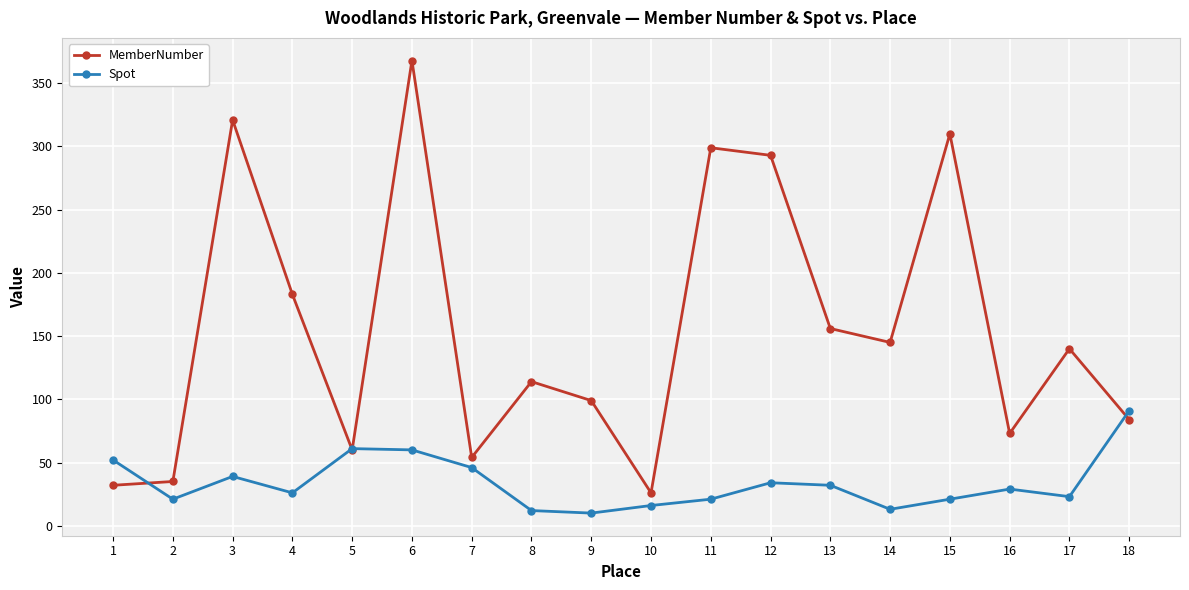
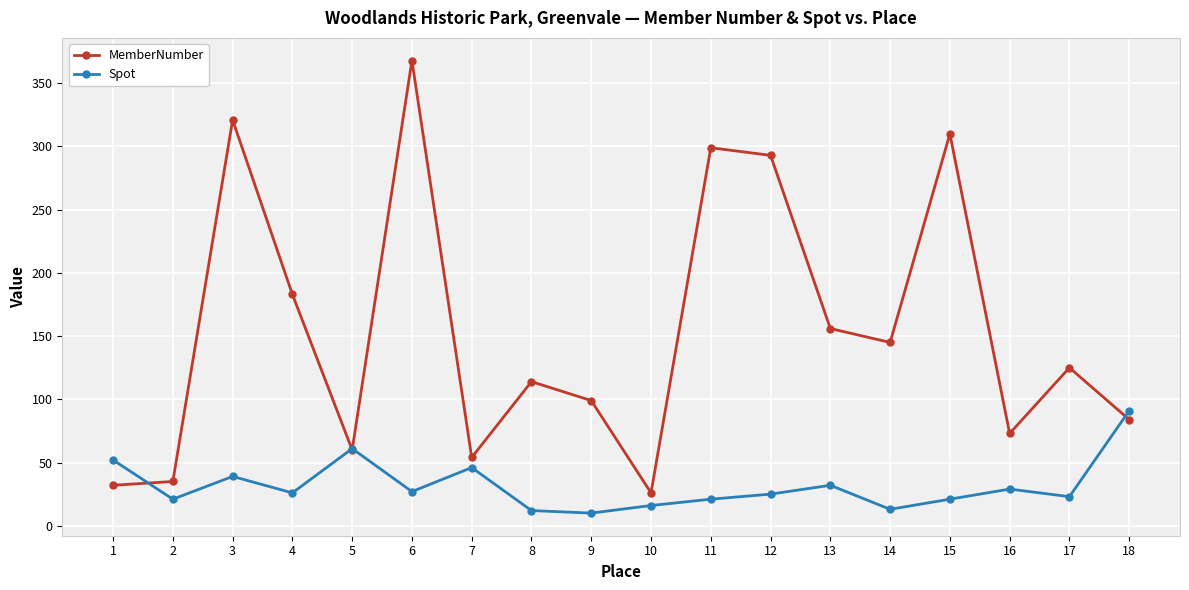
  {
    "MemberNumber": {
      "1": 32,
      "2": 35,
      "3": 321,
      "4": 183,
      "6": 368,
      "7": 54,
      "8": 114,
      "9": 99,
      "10": 26,
      "11": 299,
      "12": 293,
      "13": 156,
      "14": 145,
      "15": 310,
      "16": 73,
-     "17": 140,
+     "17": 125,
      "18": 84
    },
    "Spot": {
      "1": 52,
      "2": 21,
      "3": 39,
      "4": 26,
-     "6": 60,
+     "6": 27,
      "7": 46,
      "8": 12,
      "9": 10,
      "10": 16,
      "11": 21,
-     "12": 34,
+     "12": 25,
      "13": 32,
      "14": 13,
      "15": 21,
      "16": 29,
      "17": 23,
      "18": 91
    }
  }
